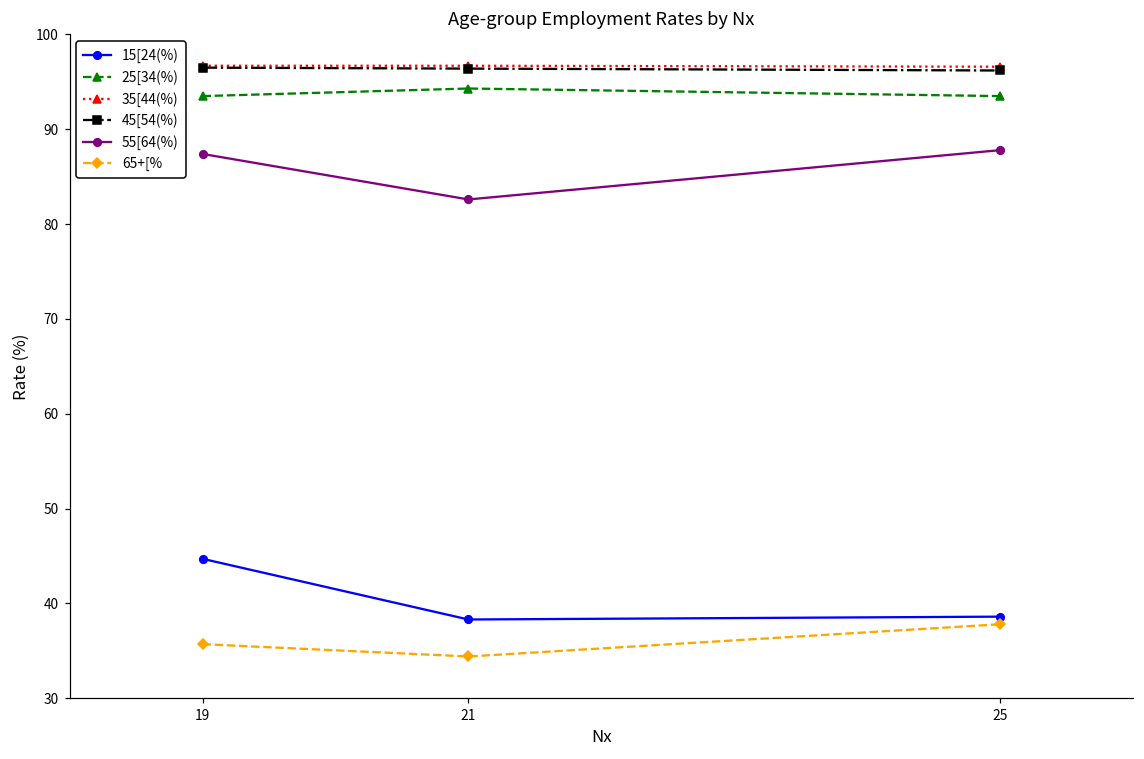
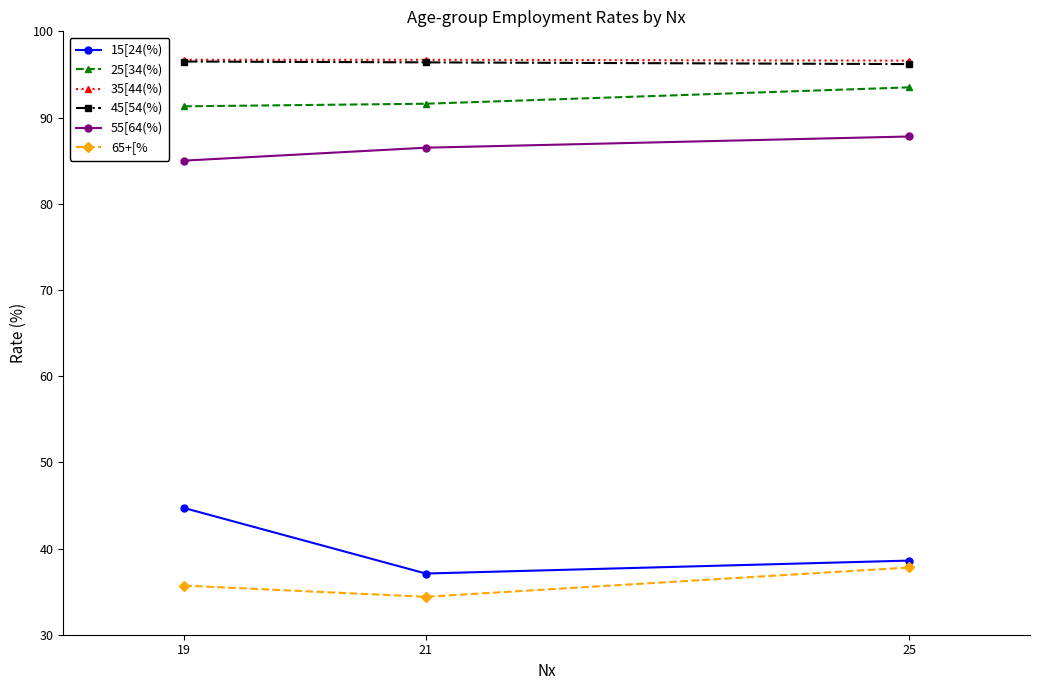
  {
    "15[24(%)": {
      "19": 45,
-     "21": 38,
+     "21": 37,
      "25": 39
    },
    "25[34(%)": {
-     "19": 94,
-     "21": 94,
+     "19": 91,
+     "21": 92,
      "25": 94
    },
    "35[44(%)": {
      "21": 97,
      "25": 97
    },
    "45[54(%)": {
      "21": 96,
      "25": 96
    },
    "55[64(%)": {
-     "19": 87,
-     "21": 83,
+     "19": 85,
+     "21": 87,
      "25": 88
    },
    "65+[%": {
      "19": 36,
      "21": 34,
      "25": 38
    }
  }
